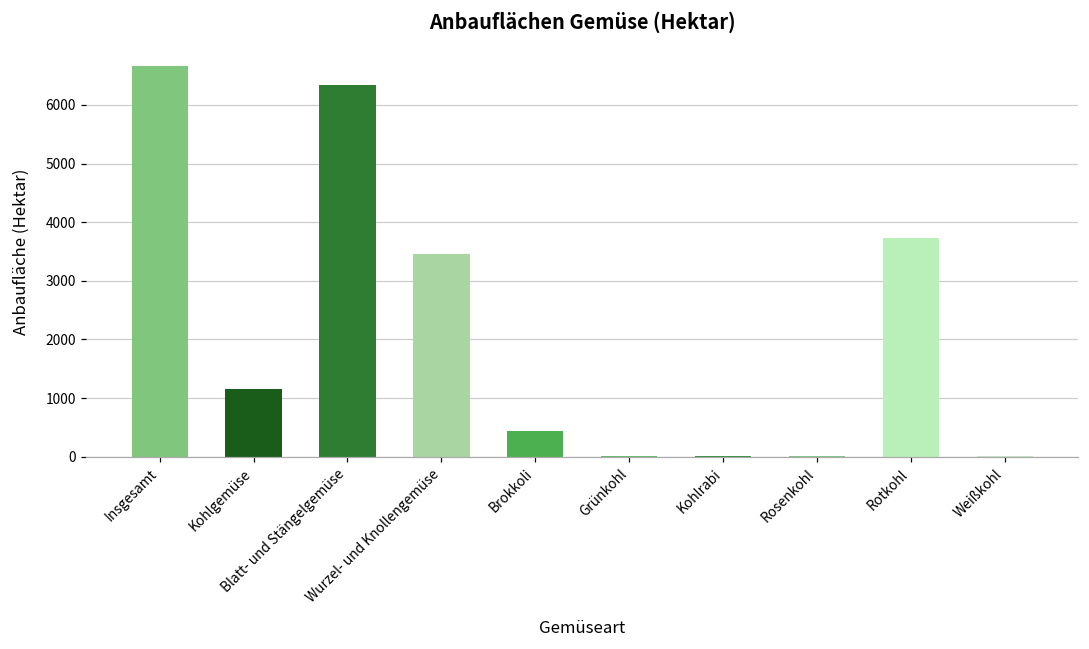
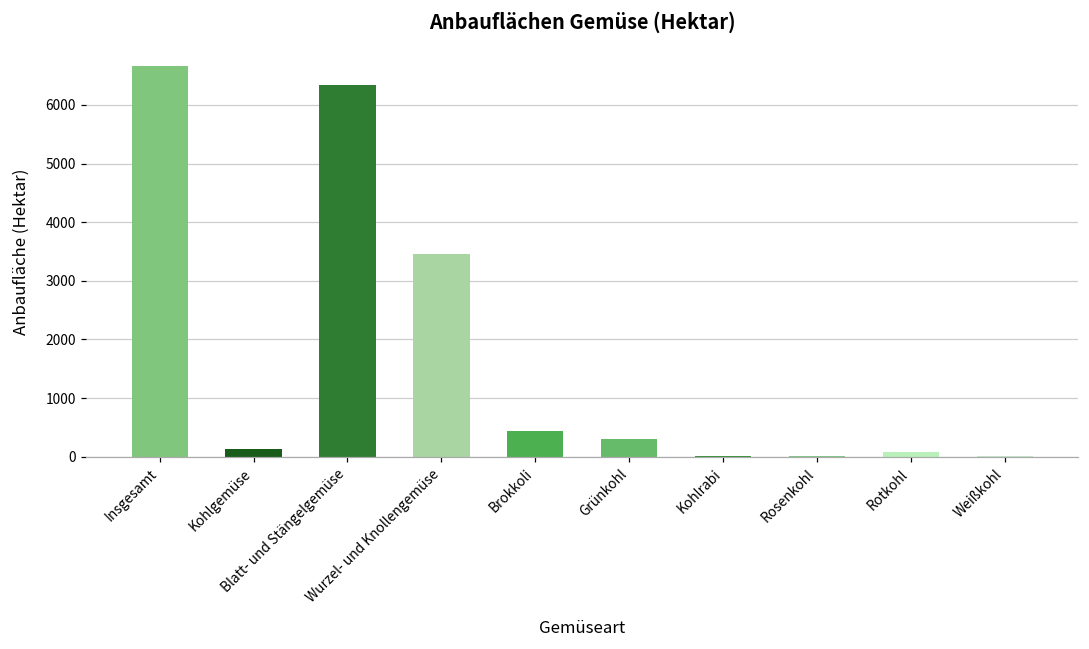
  {
    "Insgesamt": 6700,
-   "Kohlgemüse": 1200,
+   "Kohlgemüse": 100,
    "Blatt- und Stängelgemüse": 6300,
    "Wurzel- und Knollengemüse": 3500,
    "Brokkoli": 400,
-   "Grünkohl": 0,
-   "Rotkohl": 3700
+   "Grünkohl": 300,
+   "Rotkohl": 100
  }
